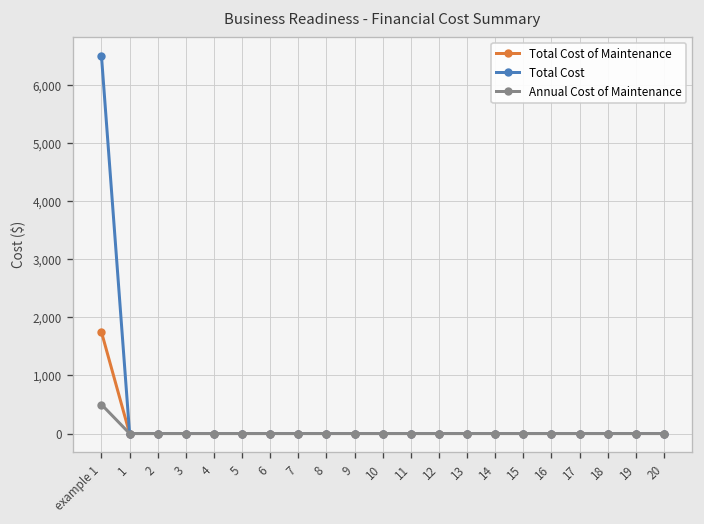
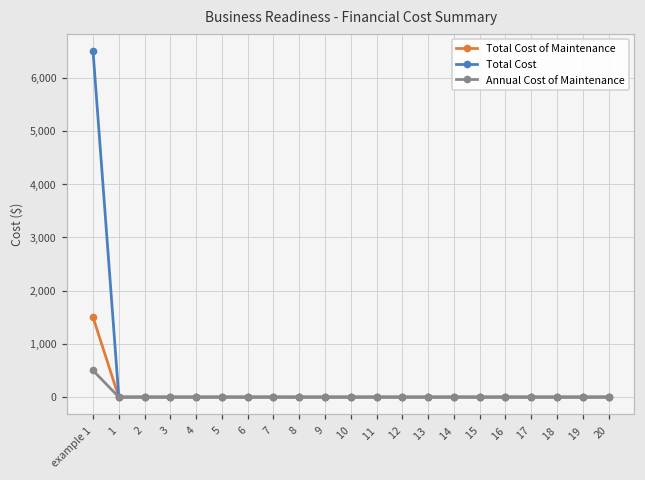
  {
    "Total Cost of Maintenance": {
-     "example 1": "1,700"
+     "example 1": "1,500"
    },
    "Total Cost": {
      "example 1": "6,500"
    },
    "Annual Cost of Maintenance": {
      "example 1": "500"
    }
  }
